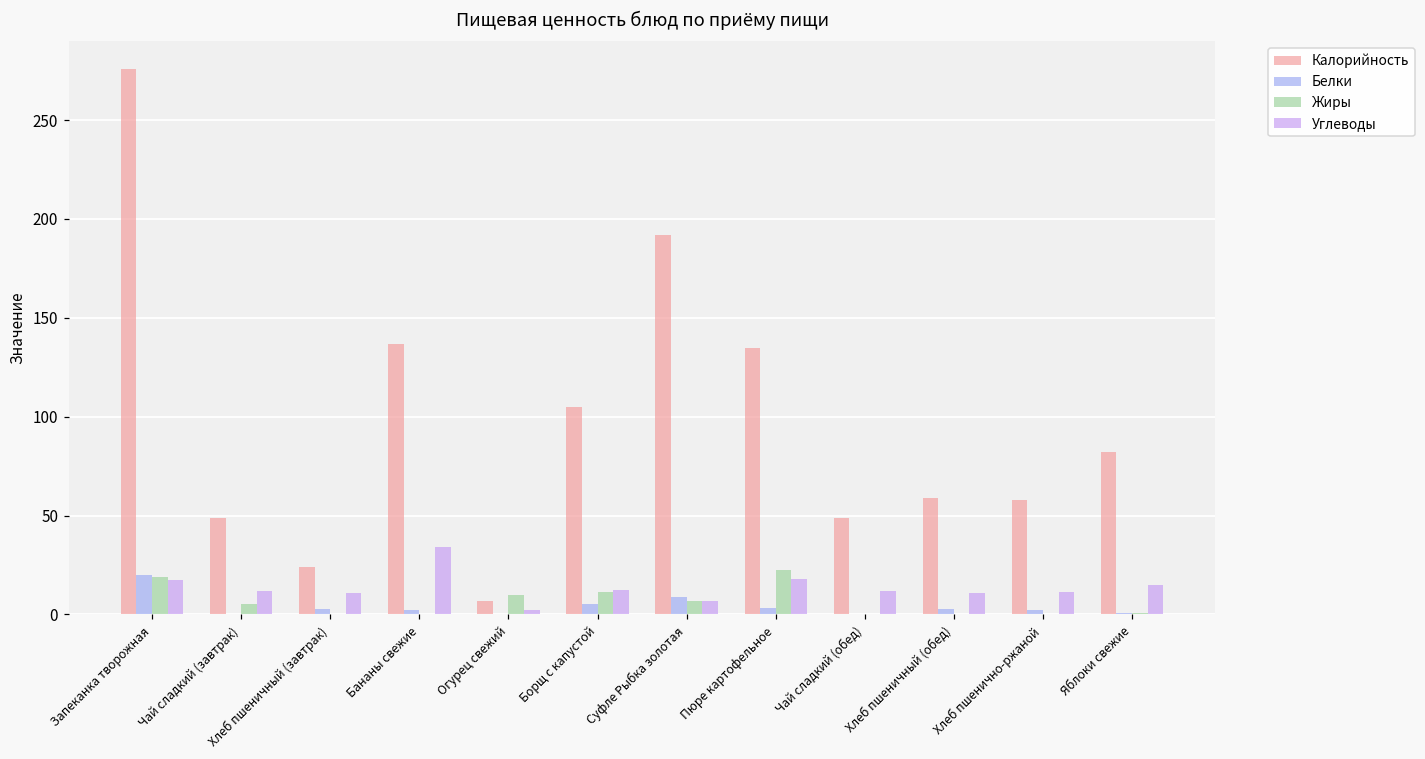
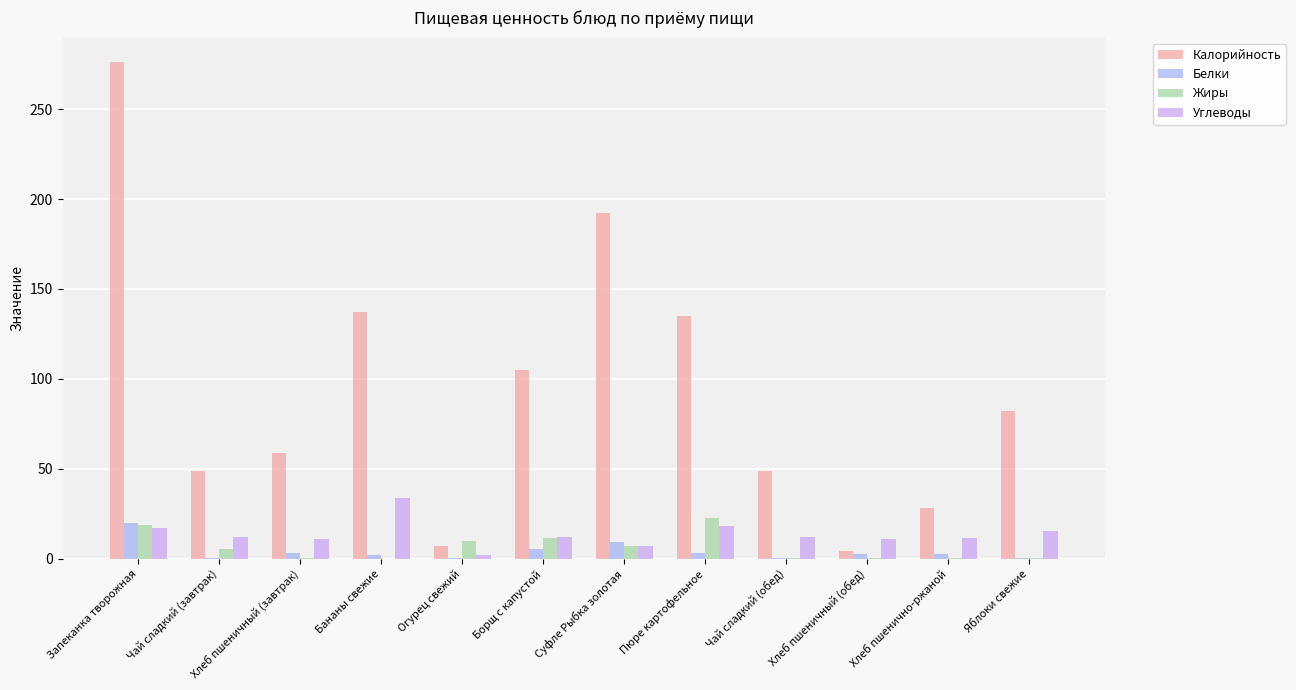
  {
    "Калорийность": {
      "Запеканка творожная": 276,
      "Чай сладкий (завтрак)": 49,
-     "Хлеб пшеничный (завтрак)": 24,
+     "Хлеб пшеничный (завтрак)": 59,
      "Бананы свежие": 137,
      "Огурец свежий": 7,
      "Борщ с капустой": 105,
      "Суфле Рыбка золотая": 192,
      "Пюре картофельное": 135,
      "Чай сладкий (обед)": 49,
-     "Хлеб пшеничный (обед)": 59,
-     "Хлеб пшенично-ржаной": 58,
+     "Хлеб пшеничный (обед)": 4,
+     "Хлеб пшенично-ржаной": 28,
      "Яблоки свежие": 82
    },
    "Жиры": {
      "Запеканка творожная": 19,
      "Чай сладкий (завтрак)": 5,
      "Бананы свежие": 0,
      "Огурец свежий": 10,
      "Борщ с капустой": 11,
      "Суфле Рыбка золотая": 7,
      "Пюре картофельное": 22
    }
  }
